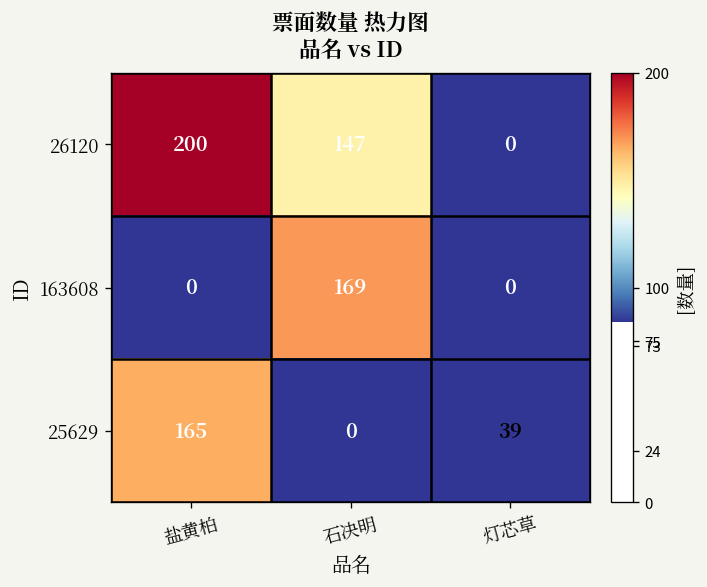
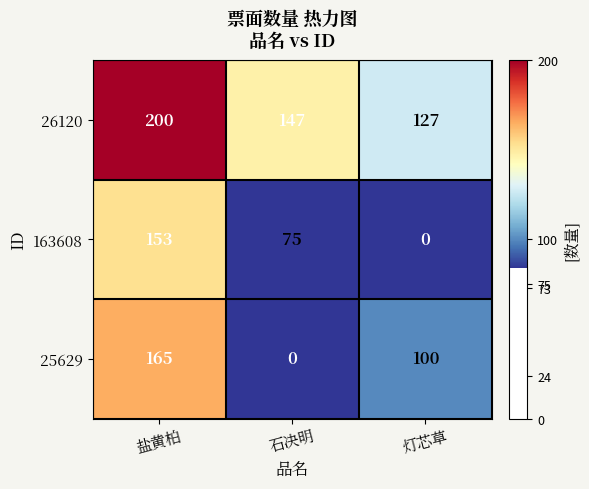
  {
    "26120": {
      "盐黄柏": 200,
      "石决明": 147,
-     "灯芯草": 0
+     "灯芯草": 127
    },
    "163608": {
-     "盐黄柏": 0,
-     "石决明": 169,
+     "盐黄柏": 153,
+     "石决明": 75,
      "灯芯草": 0
    },
    "25629": {
      "盐黄柏": 165,
      "石决明": 0,
-     "灯芯草": 39
+     "灯芯草": 100
    }
  }
